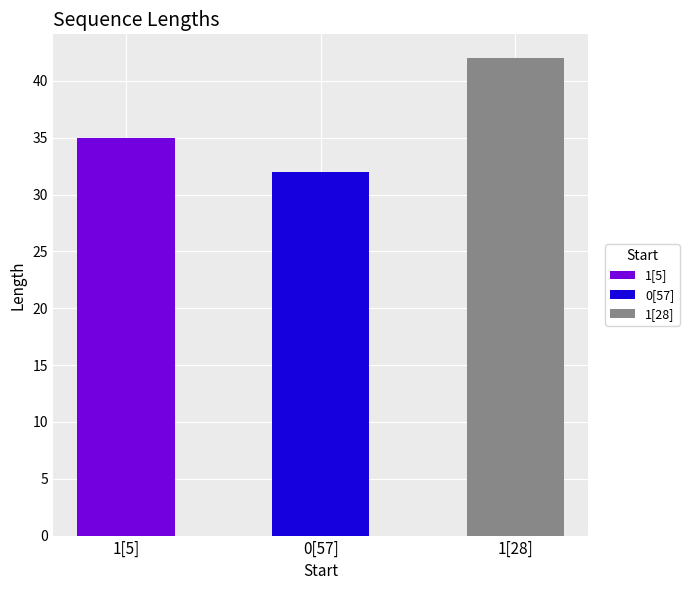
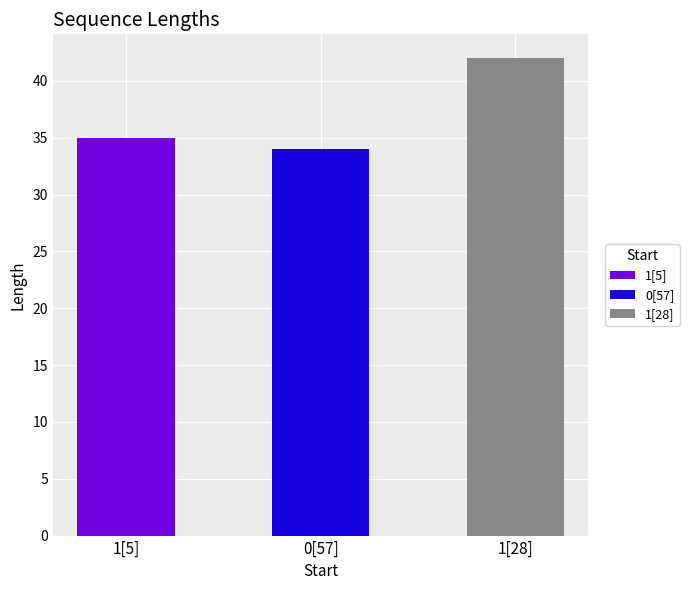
  {
    "1[5]": 35,
-   "0[57]": 32,
+   "0[57]": 34,
    "1[28]": 42
  }
